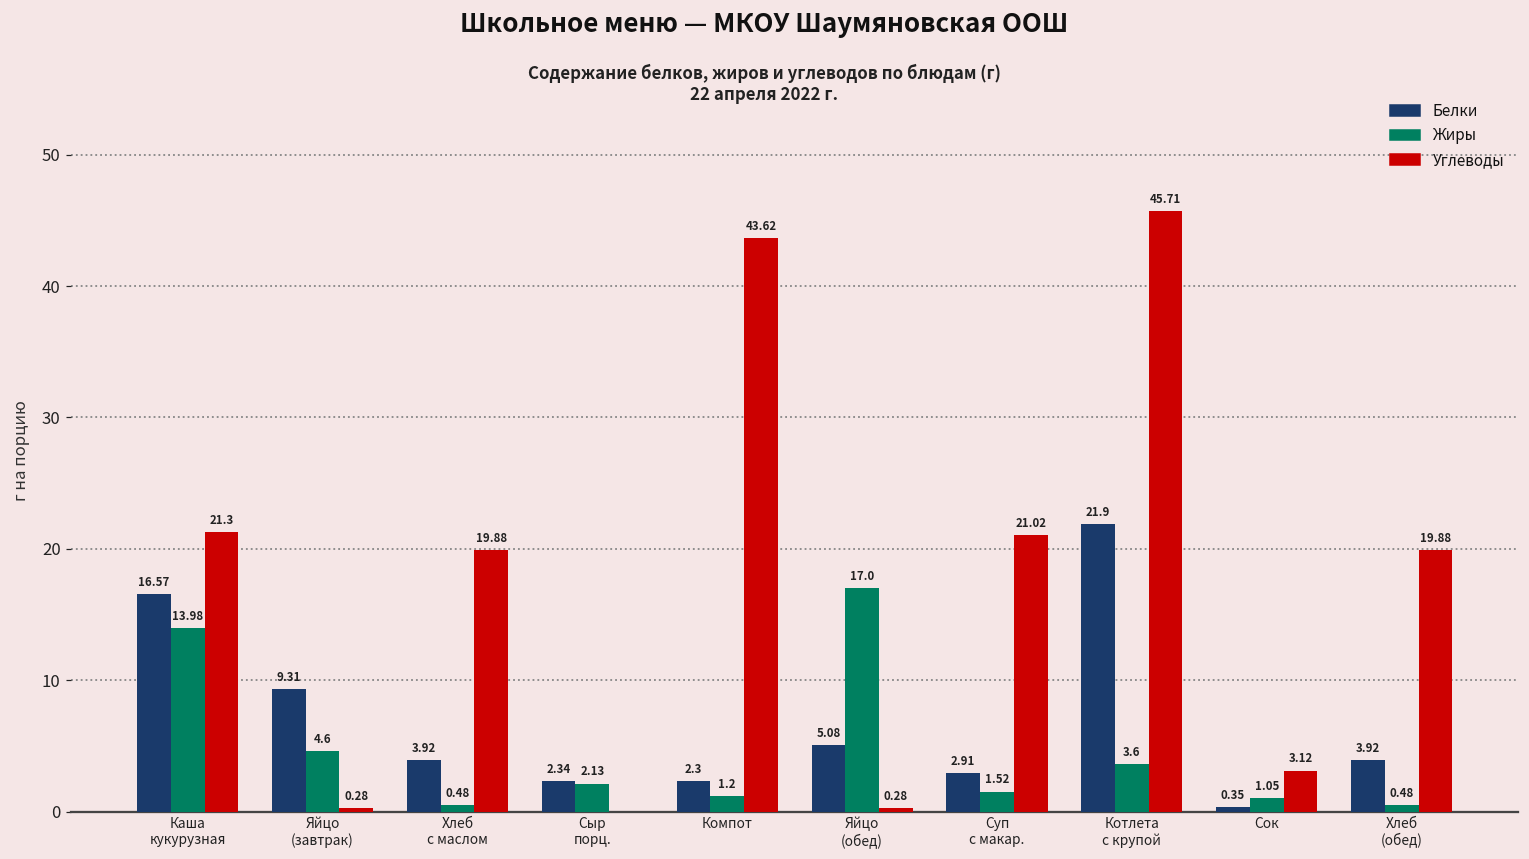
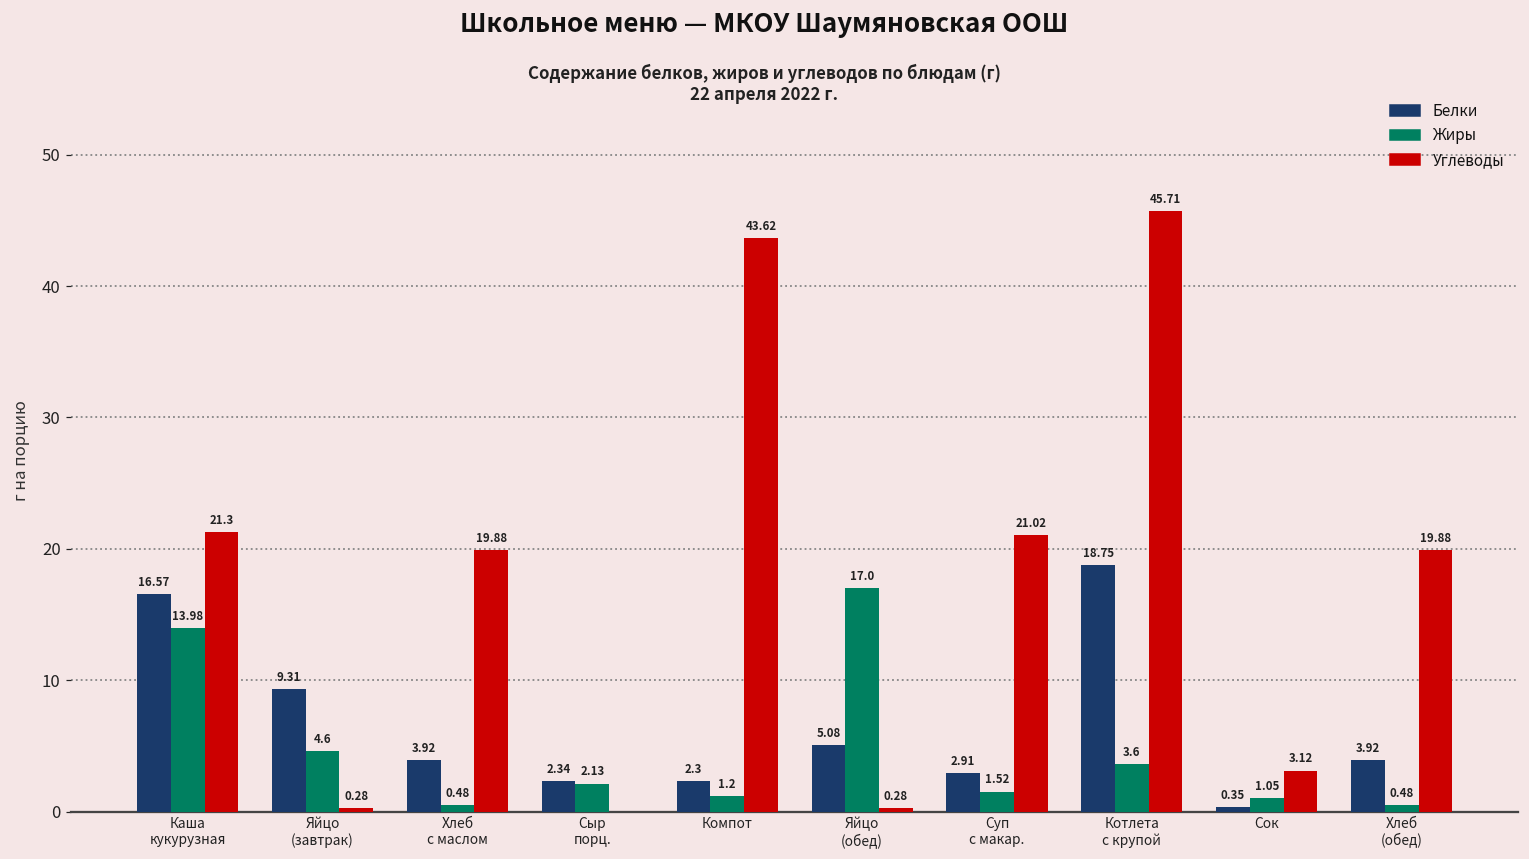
  {
    "Белки": {
      "Каша кукурузная": 16.57,
      "Яйцо (завтрак)": 9.31,
      "Хлеб с маслом": 3.92,
      "Сыр порц.": 2.34,
      "Компот": 2.3,
      "Яйцо (обед)": 5.08,
      "Суп с макар.": 2.91,
-     "Котлета с крупой": 21.9,
+     "Котлета с крупой": 18.75,
      "Сок": 0.35,
      "Хлеб (обед)": 3.92
    },
    "Жиры": {
      "Каша кукурузная": 13.98,
      "Яйцо (завтрак)": 4.6,
      "Хлеб с маслом": 0.48,
      "Сыр порц.": 2.13,
      "Компот": 1.2,
      "Яйцо (обед)": 17.0,
      "Суп с макар.": 1.52,
      "Котлета с крупой": 3.6,
      "Сок": 1.05,
      "Хлеб (обед)": 0.48
    },
    "Углеводы": {
      "Каша кукурузная": 21.3,
      "Яйцо (завтрак)": 0.28,
      "Хлеб с маслом": 19.88,
      "Компот": 43.62,
      "Яйцо (обед)": 0.28,
      "Суп с макар.": 21.02,
      "Котлета с крупой": 45.71,
      "Сок": 3.12,
      "Хлеб (обед)": 19.88
    }
  }
